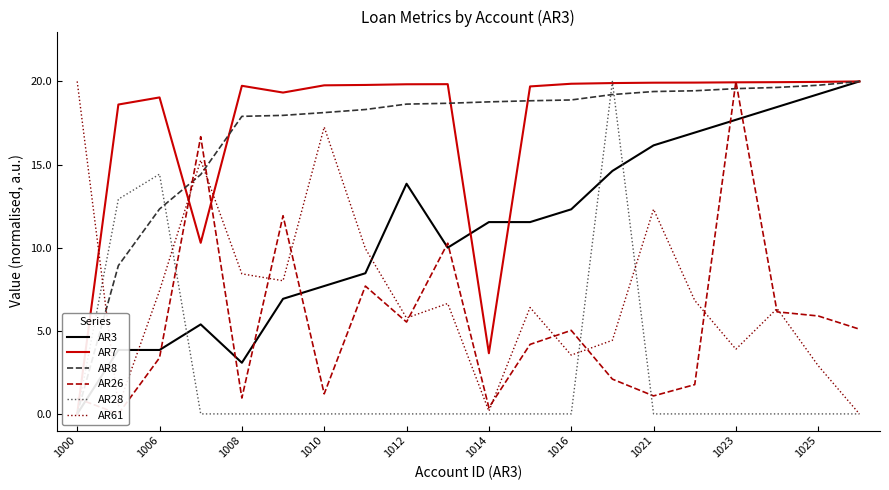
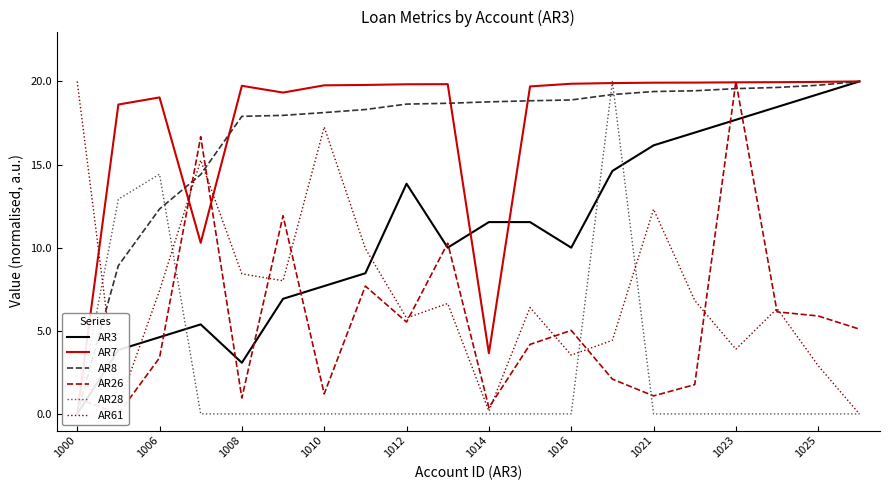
  {
    "AR3": {
-     "1006": 3.8,
+     "1006": 4.6,
      "1008": 3.1,
      "1010": 7.7,
      "1012": 13.8,
      "1014": 11.5,
-     "1016": 12.3,
+     "1016": 10.0,
      "1021": 16.2,
      "1023": 17.7,
      "1025": 19.2
    }
  }
